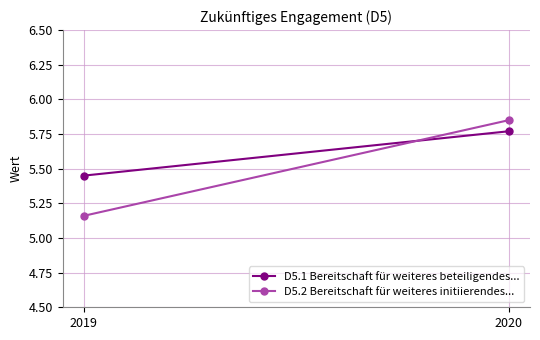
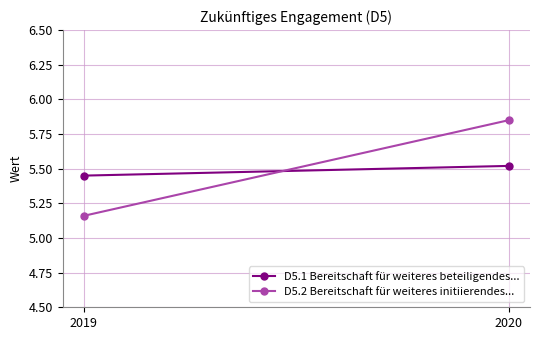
  {
    "D5.1 Bereitschaft für weiteres beteiligendes...": {
      "2019": 5.45,
-     "2020": 5.77
+     "2020": 5.52
    },
    "D5.2 Bereitschaft für weiteres initiierendes...": {
      "2019": 5.16,
      "2020": 5.85
    }
  }
